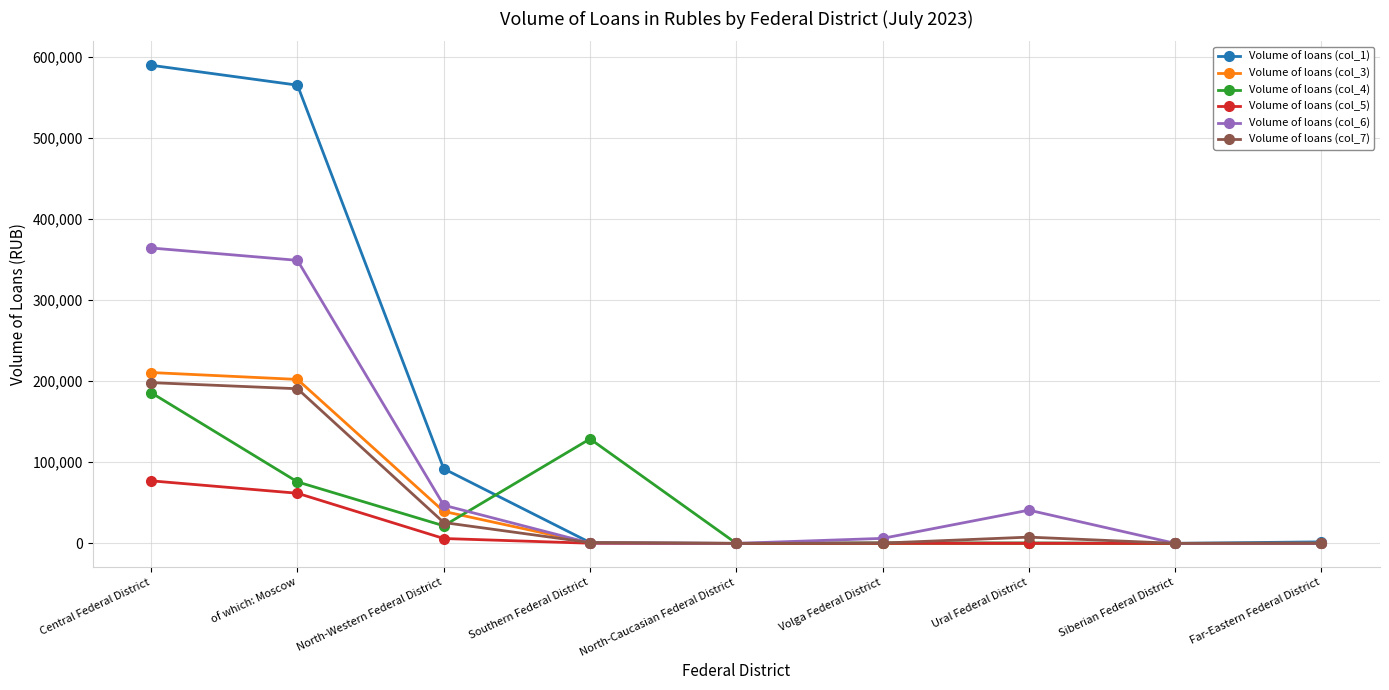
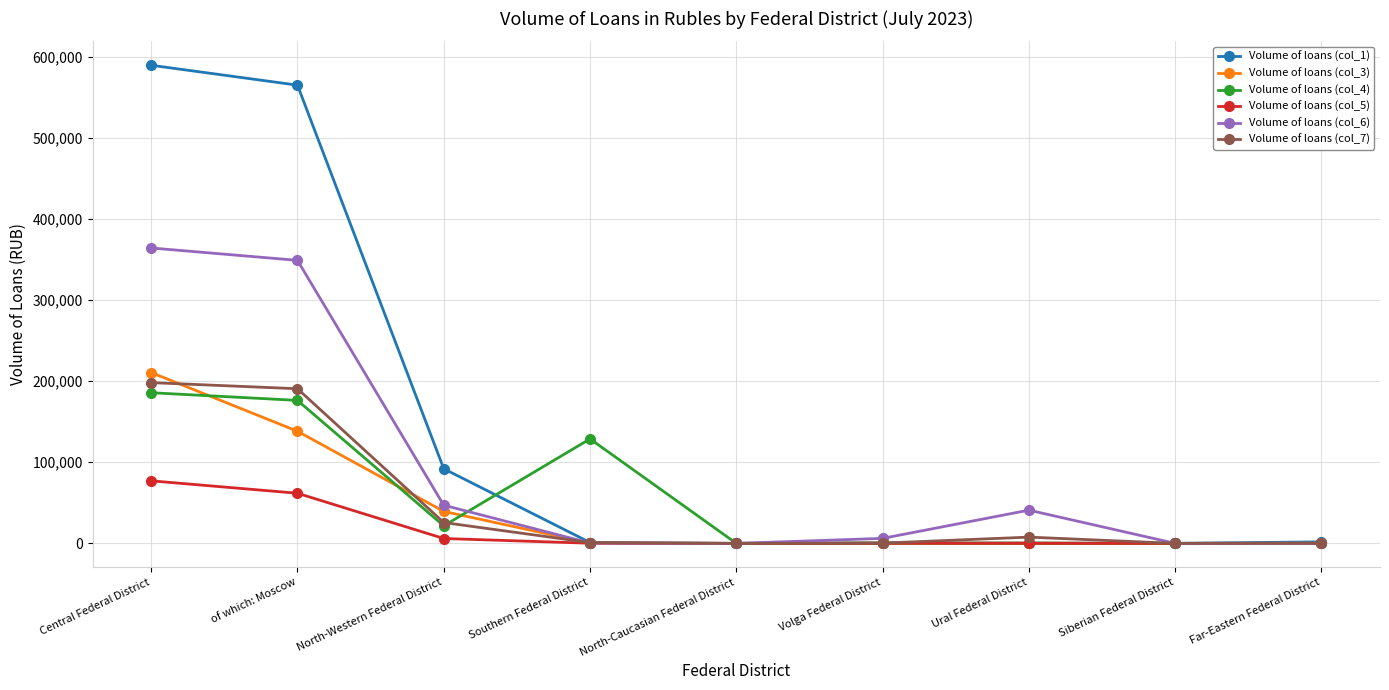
  {
    "Volume of loans (col_1)": {
      "Central Federal District": "590,000",
      "of which: Moscow": "570,000",
      "North-Western Federal District": "90,000"
    },
    "Volume of loans (col_3)": {
      "Central Federal District": "210,000",
-     "of which: Moscow": "200,000",
+     "of which: Moscow": "140,000",
      "North-Western Federal District": "40,000"
    },
    "Volume of loans (col_4)": {
      "Central Federal District": "190,000",
-     "of which: Moscow": "80,000",
+     "of which: Moscow": "180,000",
      "North-Western Federal District": "20,000",
      "Southern Federal District": "130,000"
    },
    "Volume of loans (col_5)": {
      "Central Federal District": "80,000",
      "of which: Moscow": "60,000",
      "North-Western Federal District": "10,000"
    },
    "Volume of loans (col_6)": {
      "Central Federal District": "360,000",
      "of which: Moscow": "350,000",
      "North-Western Federal District": "50,000",
      "Volga Federal District": "10,000",
      "Ural Federal District": "40,000"
    },
    "Volume of loans (col_7)": {
      "Central Federal District": "200,000",
      "of which: Moscow": "190,000",
      "North-Western Federal District": "30,000",
      "Ural Federal District": "10,000"
    }
  }
